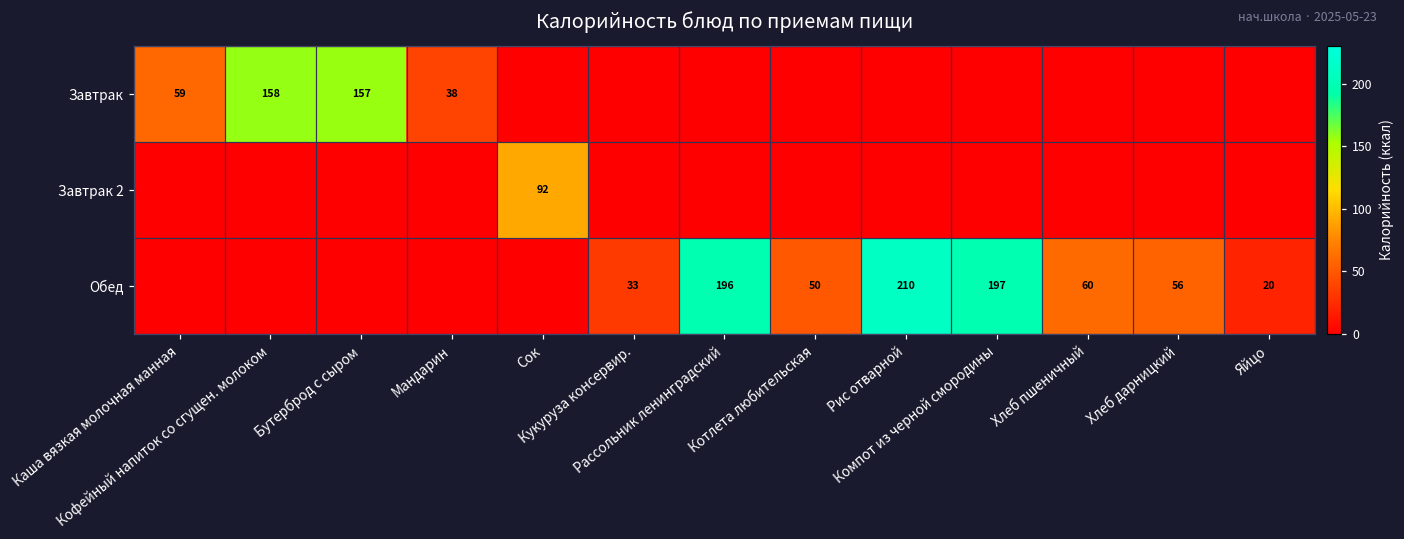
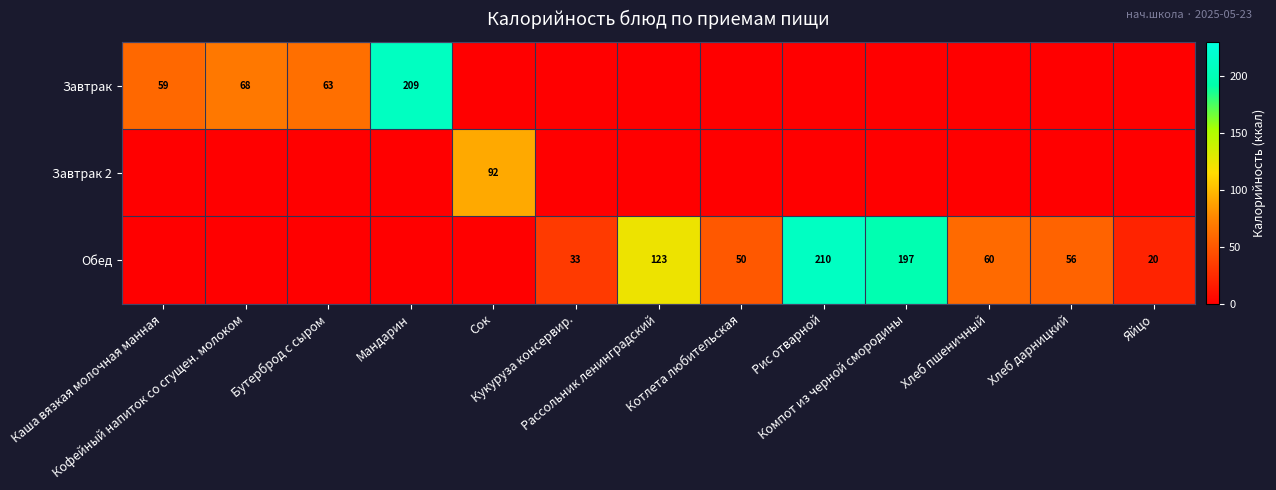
  {
    "Завтрак": {
      "Каша вязкая молочная манная": 59,
-     "Кофейный напиток со сгущен. молоком": 158,
-     "Бутерброд с сыром": 157,
-     "Мандарин": 38
+     "Кофейный напиток со сгущен. молоком": 68,
+     "Бутерброд с сыром": 63,
+     "Мандарин": 209
    },
    "Завтрак 2": {
      "Сок": 92
    },
    "Обед": {
      "Кукуруза консервир.": 33,
-     "Рассольник ленинградский": 196,
+     "Рассольник ленинградский": 123,
      "Котлета любительская": 50,
      "Рис отварной": 210,
      "Компот из черной смородины": 197,
      "Хлеб пшеничный": 60,
      "Хлеб дарницкий": 56,
      "Яйцо": 20
    }
  }
